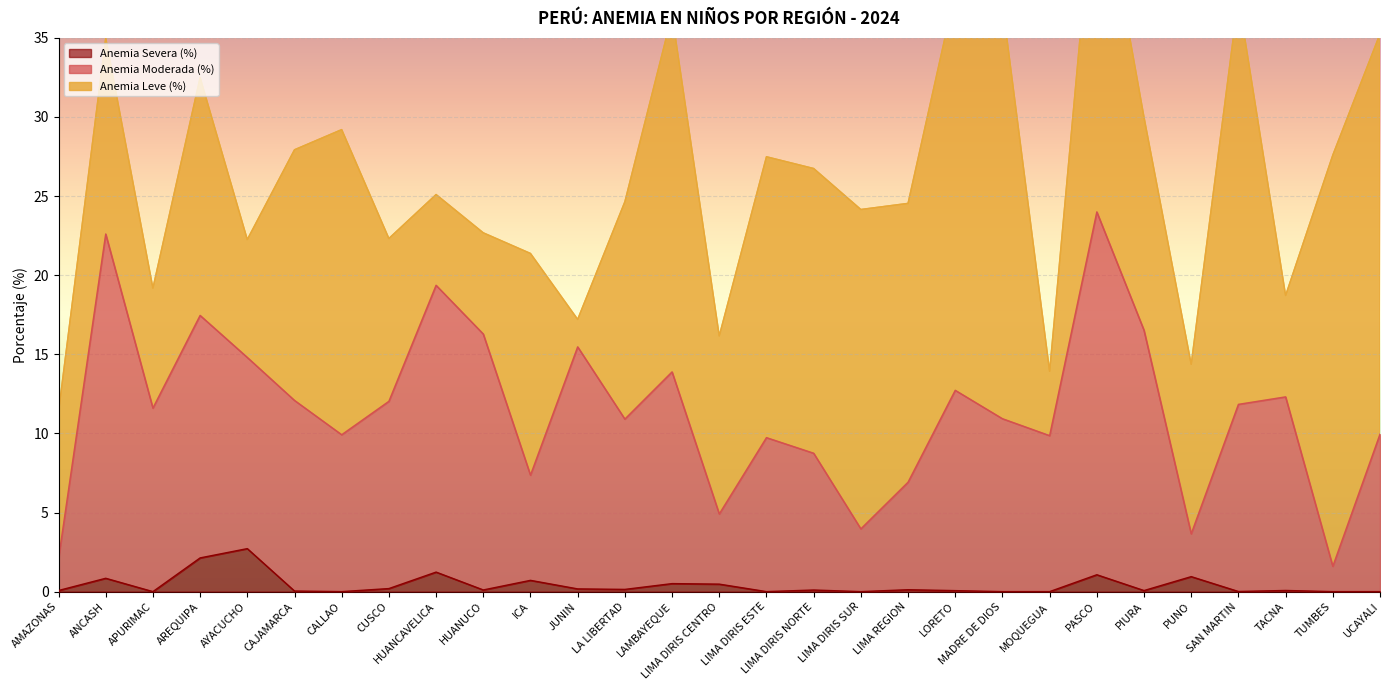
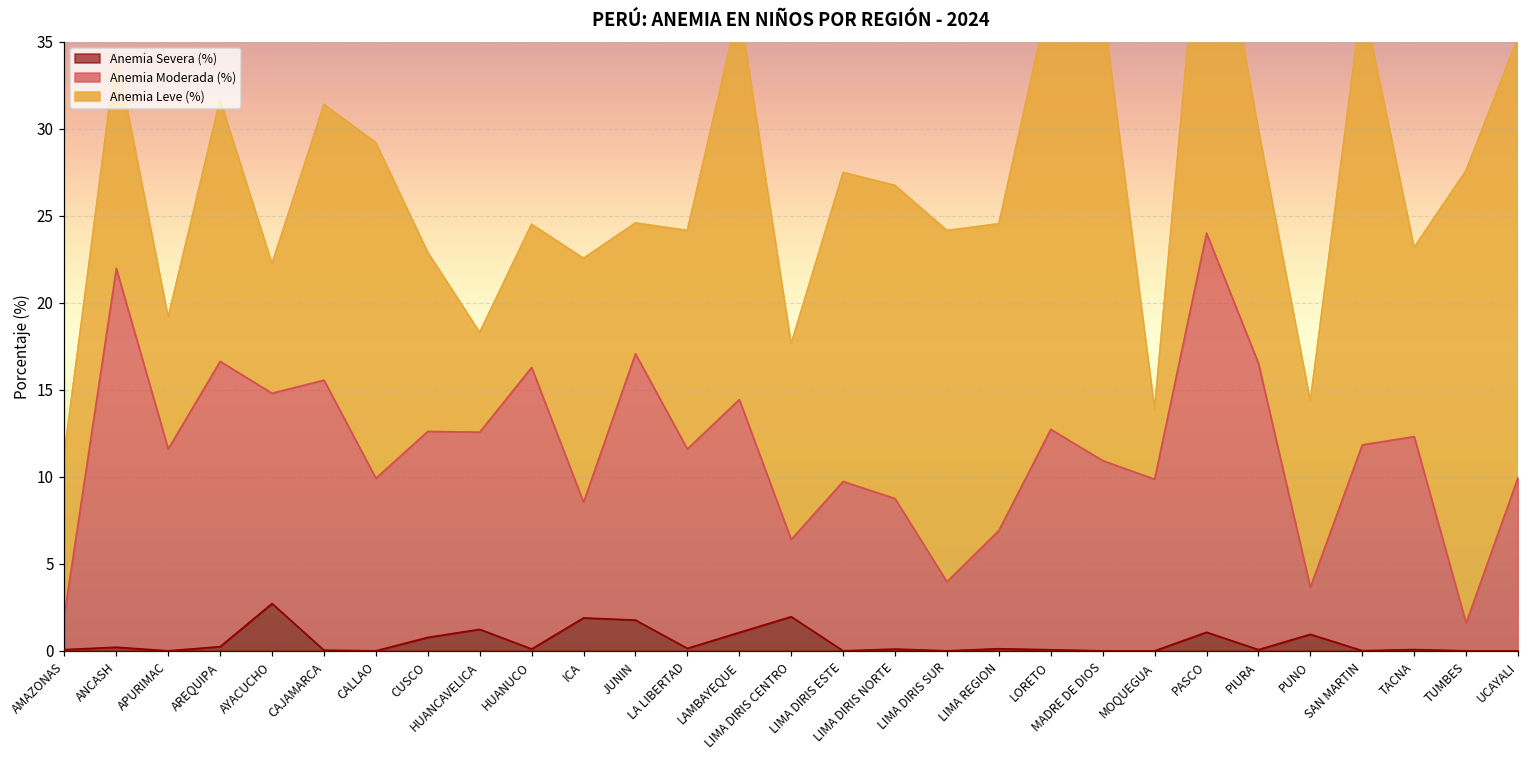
  {
    "Anemia Severa (%)": {
      "AMAZONAS": 0.1,
-     "ANCASH": 0.8,
+     "ANCASH": 0.2,
      "APURIMAC": 0.0,
-     "AREQUIPA": 2.1,
+     "AREQUIPA": 0.2,
      "AYACUCHO": 2.7,
      "CAJAMARCA": 0.0,
      "CALLAO": 0.0,
-     "CUSCO": 0.2,
+     "CUSCO": 0.8,
      "HUANCAVELICA": 1.2,
      "HUANUCO": 0.1,
-     "ICA": 0.7,
-     "JUNIN": 0.2,
+     "ICA": 1.9,
+     "JUNIN": 1.8,
      "LA LIBERTAD": 0.1,
-     "LAMBAYEQUE": 0.5,
-     "LIMA DIRIS CENTRO": 0.5,
+     "LAMBAYEQUE": 1.1,
+     "LIMA DIRIS CENTRO": 2.0,
      "LIMA DIRIS ESTE": 0.0,
      "LIMA DIRIS NORTE": 0.1,
      "LIMA DIRIS SUR": 0.0,
      "LIMA REGION": 0.1,
      "LORETO": 0.1,
      "MADRE DE DIOS": 0.0,
      "MOQUEGUA": 0.0,
      "PASCO": 1.1,
      "PIURA": 0.1,
      "PUNO": 0.9,
      "SAN MARTIN": 0.0,
      "TACNA": 0.1,
      "TUMBES": 0.0,
      "UCAYALI": 0.0
    },
    "Anemia Moderada (%)": {
      "AMAZONAS": 2.0,
      "ANCASH": 21.8,
      "APURIMAC": 11.6,
-     "AREQUIPA": 15.3,
+     "AREQUIPA": 16.4,
      "AYACUCHO": 12.1,
-     "CAJAMARCA": 12.0,
+     "CAJAMARCA": 15.5,
      "CALLAO": 9.9,
      "CUSCO": 11.8,
-     "HUANCAVELICA": 18.1,
+     "HUANCAVELICA": 11.3,
      "HUANUCO": 16.2,
      "ICA": 6.6,
      "JUNIN": 15.3,
-     "LA LIBERTAD": 10.8,
+     "LA LIBERTAD": 11.5,
      "LAMBAYEQUE": 13.4,
      "LIMA DIRIS CENTRO": 4.4,
      "LIMA DIRIS ESTE": 9.7,
      "LIMA DIRIS NORTE": 8.6,
      "LIMA DIRIS SUR": 4.0,
      "LIMA REGION": 6.8,
      "LORETO": 12.7,
      "MADRE DE DIOS": 10.9,
      "MOQUEGUA": 9.9,
      "PASCO": 22.9,
      "PIURA": 16.5,
      "PUNO": 2.7,
      "SAN MARTIN": 11.8,
      "TACNA": 12.2,
      "TUMBES": 1.6,
      "UCAYALI": 10.0
    },
    "Anemia Leve (%)": {
      "AMAZONAS": 9.3,
      "APURIMAC": 7.6,
      "AYACUCHO": 7.5,
      "CAJAMARCA": 15.8,
      "CALLAO": 19.3,
      "CUSCO": 10.3,
      "HUANCAVELICA": 5.7,
-     "HUANUCO": 6.4,
+     "HUANUCO": 8.2,
      "ICA": 14.0,
-     "JUNIN": 1.7,
-     "LA LIBERTAD": 13.7,
+     "JUNIN": 7.5,
+     "LA LIBERTAD": 12.6,
      "LIMA DIRIS CENTRO": 11.3,
      "LIMA DIRIS ESTE": 17.8,
      "LIMA DIRIS NORTE": 18.0,
      "LIMA DIRIS SUR": 20.2,
      "LIMA REGION": 17.6,
      "MOQUEGUA": 4.1,
      "PIURA": 13.5,
      "PUNO": 10.7,
-     "TACNA": 6.4,
+     "TACNA": 10.9,
      "TUMBES": 26.0
    }
  }
